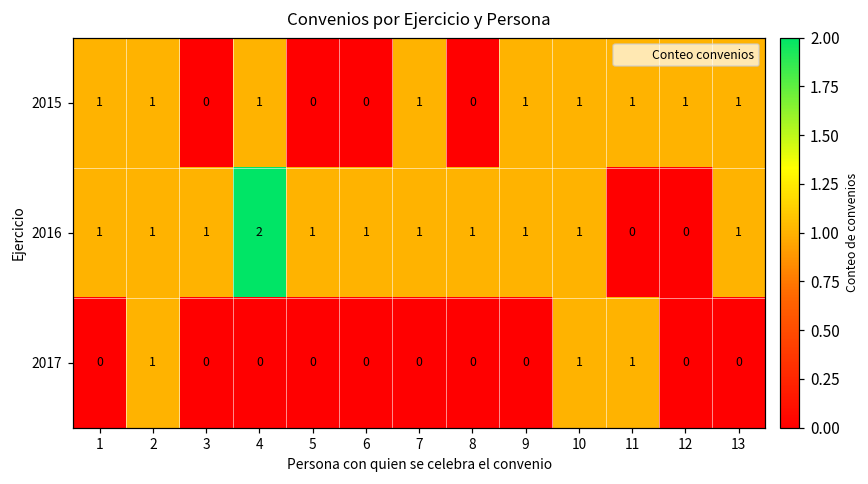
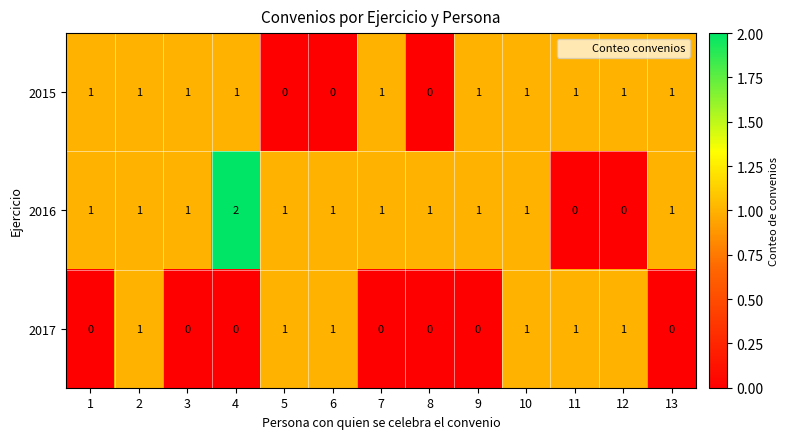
  {
    "2015": {
      "1": 1,
      "2": 1,
-     "3": 0,
+     "3": 1,
      "4": 1,
      "5": 0,
      "6": 0,
      "7": 1,
      "8": 0,
      "9": 1,
      "10": 1,
      "11": 1,
      "12": 1,
      "13": 1
    },
    "2016": {
      "1": 1,
      "2": 1,
      "3": 1,
      "4": 2,
      "5": 1,
      "6": 1,
      "7": 1,
      "8": 1,
      "9": 1,
      "10": 1,
      "11": 0,
      "12": 0,
      "13": 1
    },
    "2017": {
      "1": 0,
      "2": 1,
      "3": 0,
      "4": 0,
-     "5": 0,
-     "6": 0,
+     "5": 1,
+     "6": 1,
      "7": 0,
      "8": 0,
      "9": 0,
      "10": 1,
      "11": 1,
-     "12": 0,
+     "12": 1,
      "13": 0
    }
  }
